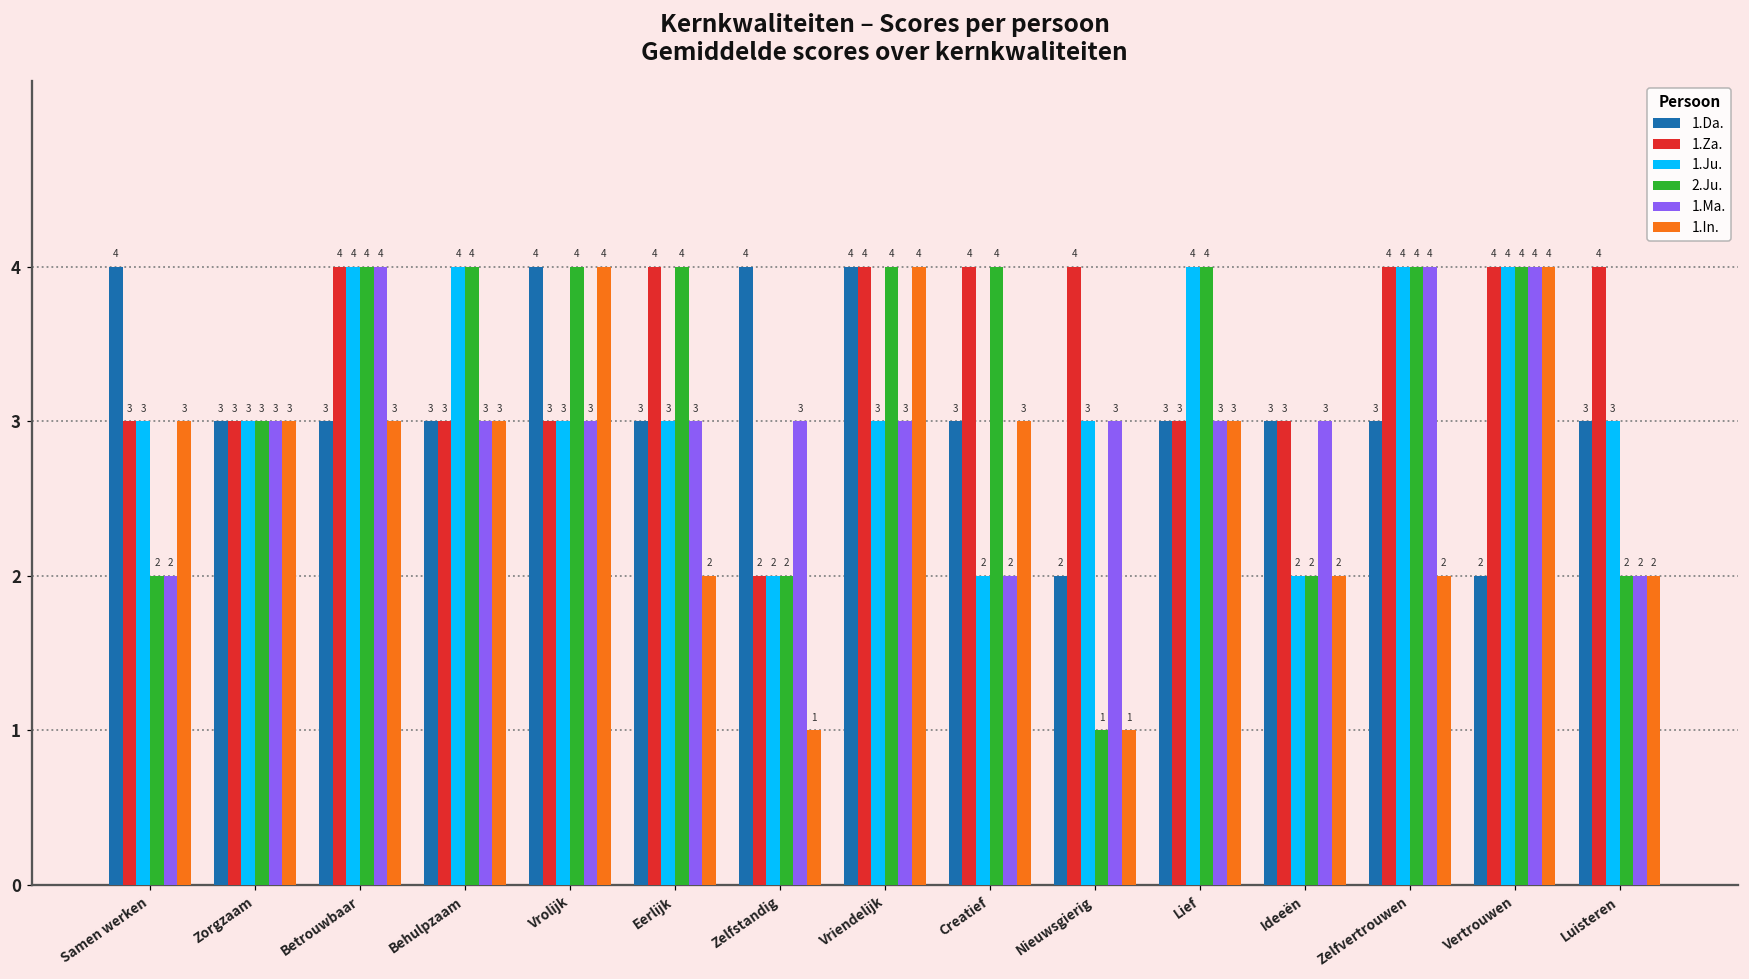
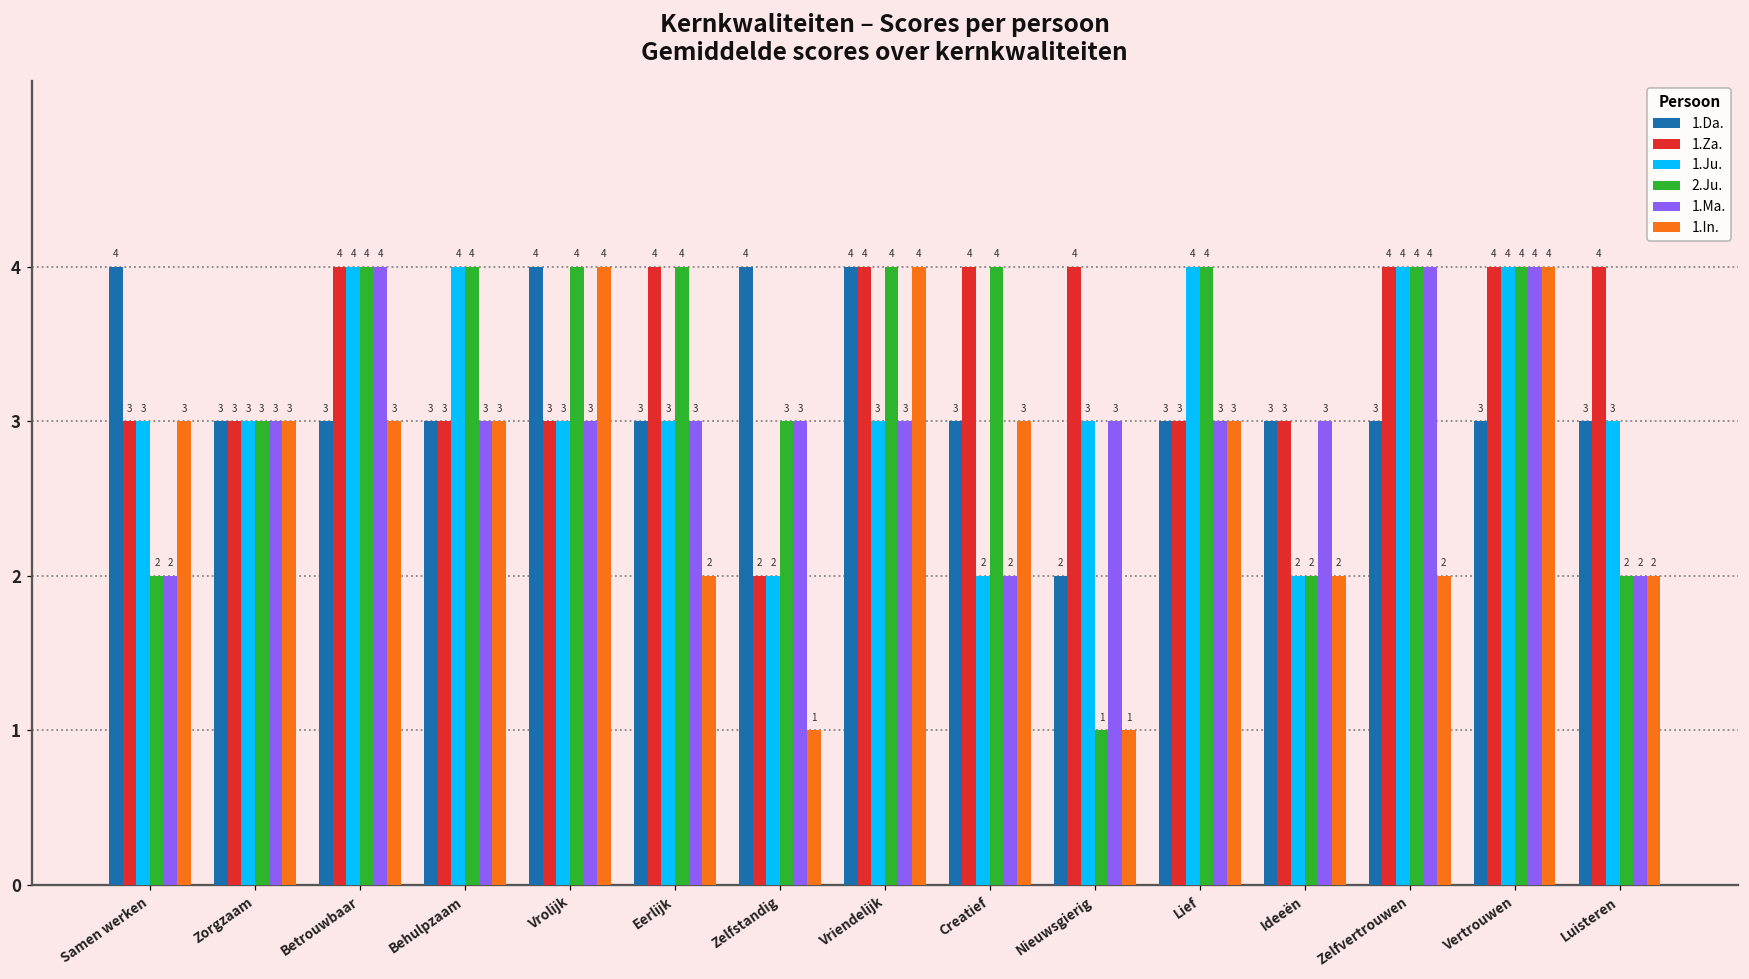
  {
    "1.Da.": {
      "Samen werken": 4,
      "Zorgzaam": 3,
      "Betrouwbaar": 3,
      "Behulpzaam": 3,
      "Vrolijk": 4,
      "Eerlijk": 3,
      "Zelfstandig": 4,
      "Vriendelijk": 4,
      "Creatief": 3,
      "Nieuwsgierig": 2,
      "Lief": 3,
      "Ideeën": 3,
      "Zelfvertrouwen": 3,
-     "Vertrouwen": 2,
+     "Vertrouwen": 3,
      "Luisteren": 3
    },
    "1.Za.": {
      "Samen werken": 3,
      "Zorgzaam": 3,
      "Betrouwbaar": 4,
      "Behulpzaam": 3,
      "Vrolijk": 3,
      "Eerlijk": 4,
      "Zelfstandig": 2,
      "Vriendelijk": 4,
      "Creatief": 4,
      "Nieuwsgierig": 4,
      "Lief": 3,
      "Ideeën": 3,
      "Zelfvertrouwen": 4,
      "Vertrouwen": 4,
      "Luisteren": 4
    },
    "1.Ju.": {
      "Samen werken": 3,
      "Zorgzaam": 3,
      "Betrouwbaar": 4,
      "Behulpzaam": 4,
      "Vrolijk": 3,
      "Eerlijk": 3,
      "Zelfstandig": 2,
      "Vriendelijk": 3,
      "Creatief": 2,
      "Nieuwsgierig": 3,
      "Lief": 4,
      "Ideeën": 2,
      "Zelfvertrouwen": 4,
      "Vertrouwen": 4,
      "Luisteren": 3
    },
    "2.Ju.": {
      "Samen werken": 2,
      "Zorgzaam": 3,
      "Betrouwbaar": 4,
      "Behulpzaam": 4,
      "Vrolijk": 4,
      "Eerlijk": 4,
-     "Zelfstandig": 2,
+     "Zelfstandig": 3,
      "Vriendelijk": 4,
      "Creatief": 4,
      "Nieuwsgierig": 1,
      "Lief": 4,
      "Ideeën": 2,
      "Zelfvertrouwen": 4,
      "Vertrouwen": 4,
      "Luisteren": 2
    },
    "1.Ma.": {
      "Samen werken": 2,
      "Zorgzaam": 3,
      "Betrouwbaar": 4,
      "Behulpzaam": 3,
      "Vrolijk": 3,
      "Eerlijk": 3,
      "Zelfstandig": 3,
      "Vriendelijk": 3,
      "Creatief": 2,
      "Nieuwsgierig": 3,
      "Lief": 3,
      "Ideeën": 3,
      "Zelfvertrouwen": 4,
      "Vertrouwen": 4,
      "Luisteren": 2
    },
    "1.In.": {
      "Samen werken": 3,
      "Zorgzaam": 3,
      "Betrouwbaar": 3,
      "Behulpzaam": 3,
      "Vrolijk": 4,
      "Eerlijk": 2,
      "Zelfstandig": 1,
      "Vriendelijk": 4,
      "Creatief": 3,
      "Nieuwsgierig": 1,
      "Lief": 3,
      "Ideeën": 2,
      "Zelfvertrouwen": 2,
      "Vertrouwen": 4,
      "Luisteren": 2
    }
  }
